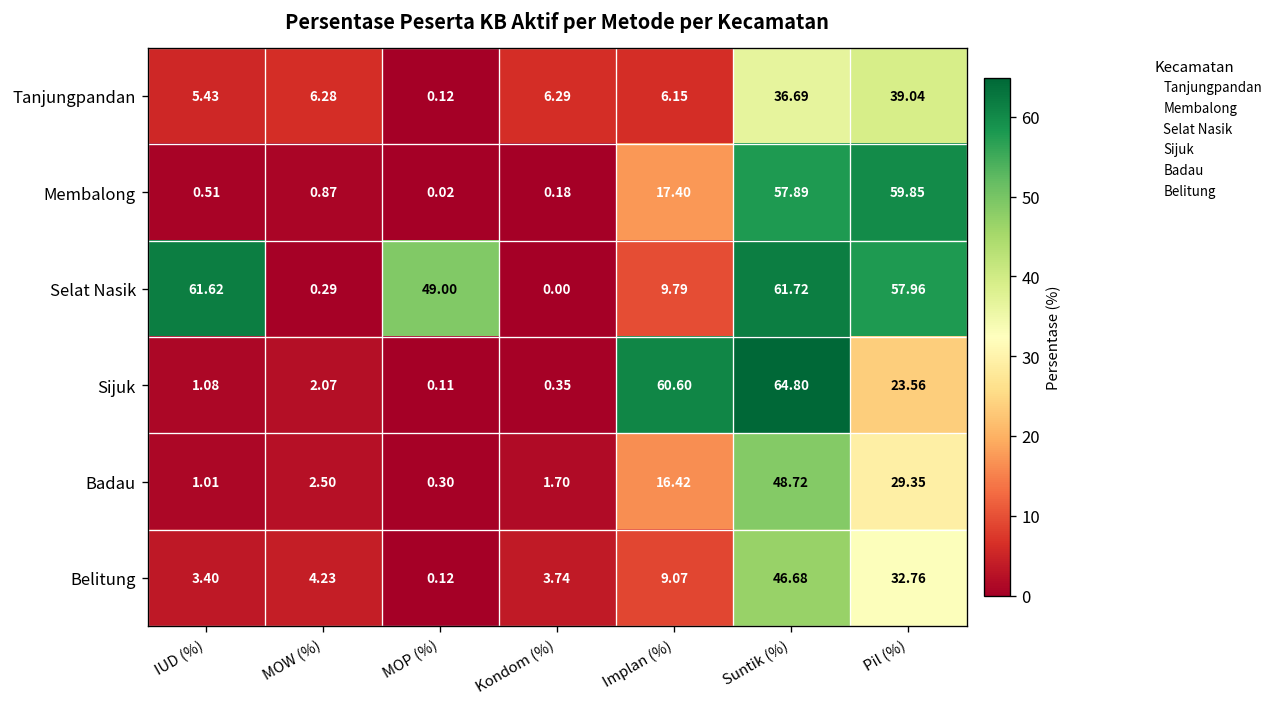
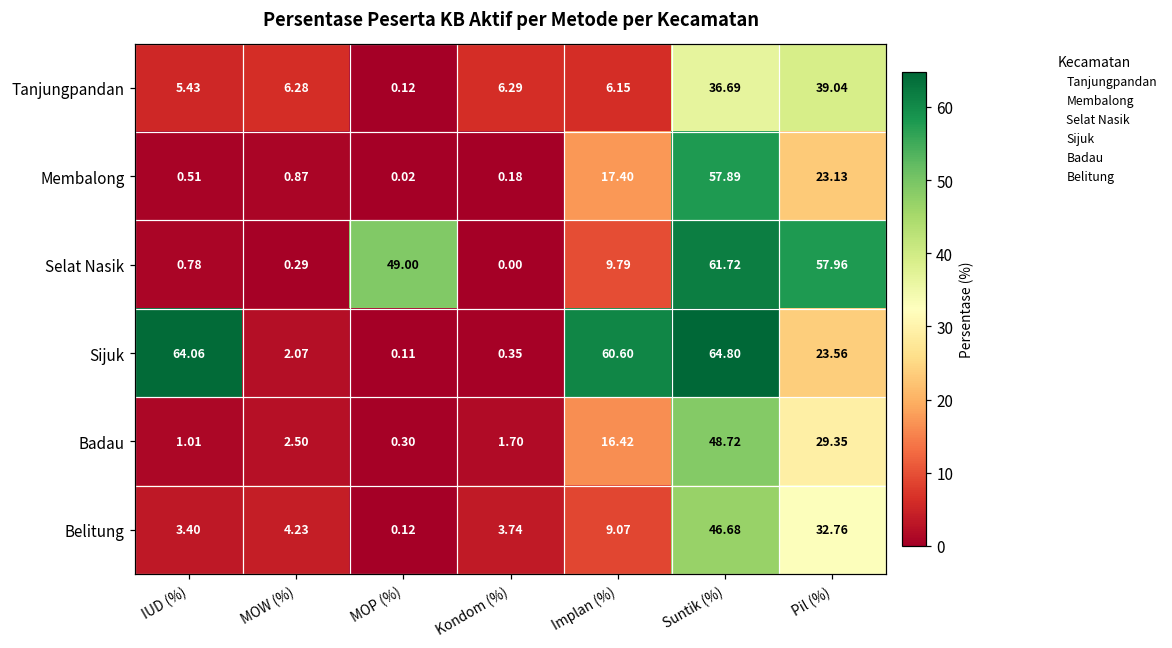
  {
    "Tanjungpandan": {
      "IUD (%)": 5.43,
      "MOW (%)": 6.28,
      "MOP (%)": 0.12,
      "Kondom (%)": 6.29,
      "Implan (%)": 6.15,
      "Suntik (%)": 36.69,
      "Pil (%)": 39.04
    },
    "Membalong": {
      "IUD (%)": 0.51,
      "MOW (%)": 0.87,
      "MOP (%)": 0.02,
      "Kondom (%)": 0.18,
      "Implan (%)": 17.40,
      "Suntik (%)": 57.89,
-     "Pil (%)": 59.85
+     "Pil (%)": 23.13
    },
    "Selat Nasik": {
-     "IUD (%)": 61.62,
+     "IUD (%)": 0.78,
      "MOW (%)": 0.29,
      "MOP (%)": 49.00,
      "Kondom (%)": 0.00,
      "Implan (%)": 9.79,
      "Suntik (%)": 61.72,
      "Pil (%)": 57.96
    },
    "Sijuk": {
-     "IUD (%)": 1.08,
+     "IUD (%)": 64.06,
      "MOW (%)": 2.07,
      "MOP (%)": 0.11,
      "Kondom (%)": 0.35,
      "Implan (%)": 60.60,
      "Suntik (%)": 64.80,
      "Pil (%)": 23.56
    },
    "Badau": {
      "IUD (%)": 1.01,
      "MOW (%)": 2.50,
      "MOP (%)": 0.30,
      "Kondom (%)": 1.70,
      "Implan (%)": 16.42,
      "Suntik (%)": 48.72,
      "Pil (%)": 29.35
    },
    "Belitung": {
      "IUD (%)": 3.40,
      "MOW (%)": 4.23,
      "MOP (%)": 0.12,
      "Kondom (%)": 3.74,
      "Implan (%)": 9.07,
      "Suntik (%)": 46.68,
      "Pil (%)": 32.76
    }
  }
